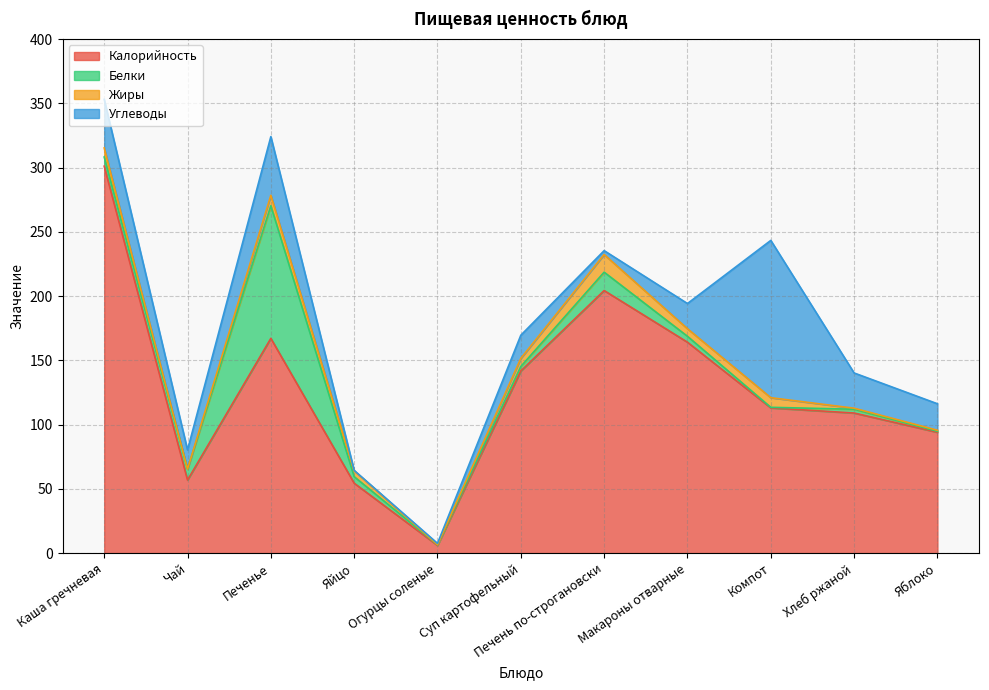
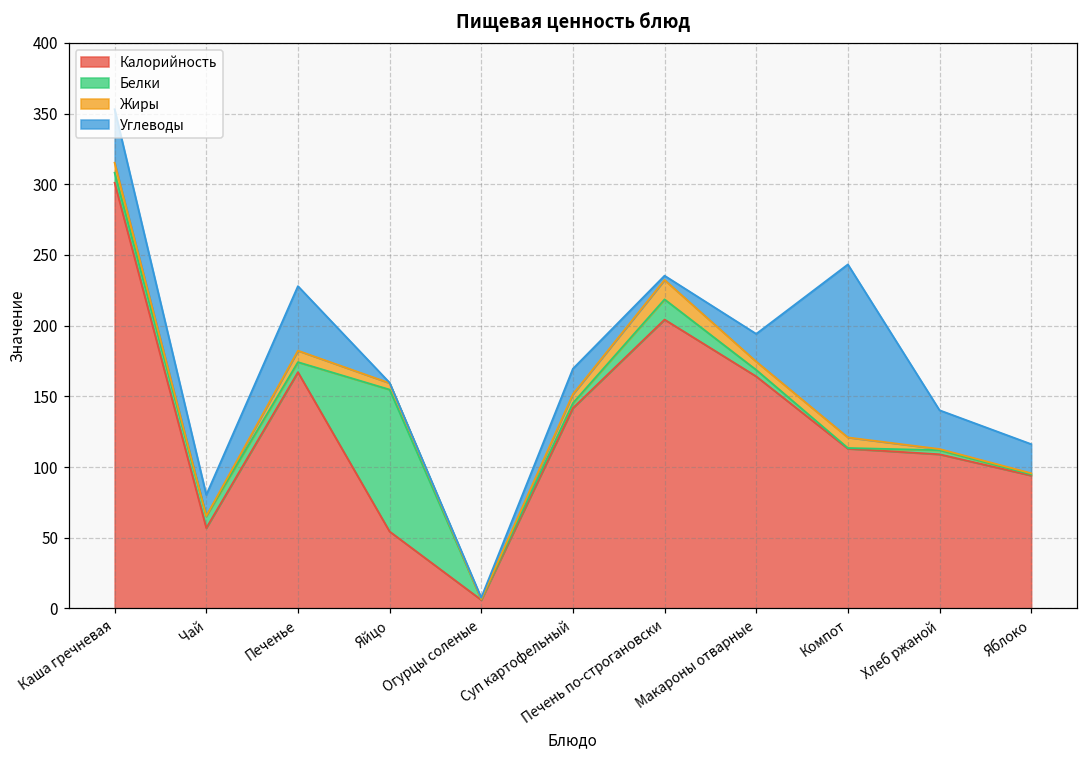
  {
    "Калорийность": {
      "Каша гречневая": 301,
      "Чай": 57,
      "Печенье": 167,
      "Яйцо": 54,
      "Суп картофельный": 142,
      "Печень по-строгановски": 204,
      "Макароны отварные": 164,
      "Хлеб ржаной": 109
    },
    "Белки": {
      "Каша гречневая": 7,
-     "Печенье": 103,
-     "Яйцо": 5,
+     "Печенье": 7,
+     "Яйцо": 100,
      "Суп картофельный": 4,
      "Печень по-строгановски": 14,
      "Макароны отварные": 5
    },
    "Жиры": {
      "Каша гречневая": 7,
      "Печенье": 8,
      "Суп картофельный": 6,
      "Печень по-строгановски": 14,
      "Макароны отварные": 6,
      "Компот": 8
    },
    "Углеводы": {
      "Чай": 15,
      "Печенье": 46,
      "Суп картофельный": 18,
      "Печень по-строгановски": 3,
      "Макароны отварные": 20,
      "Компот": 122,
      "Хлеб ржаной": 27,
      "Яблоко": 21
    }
  }
